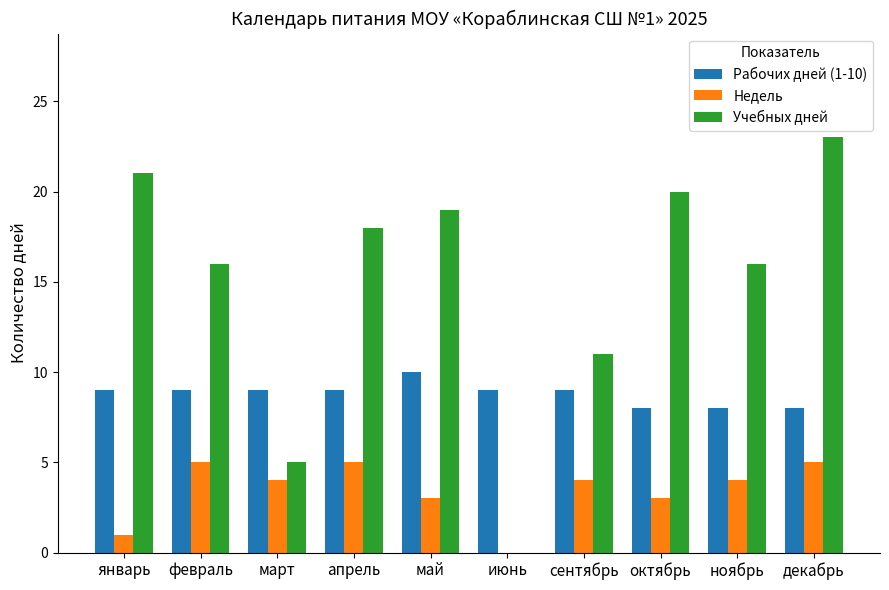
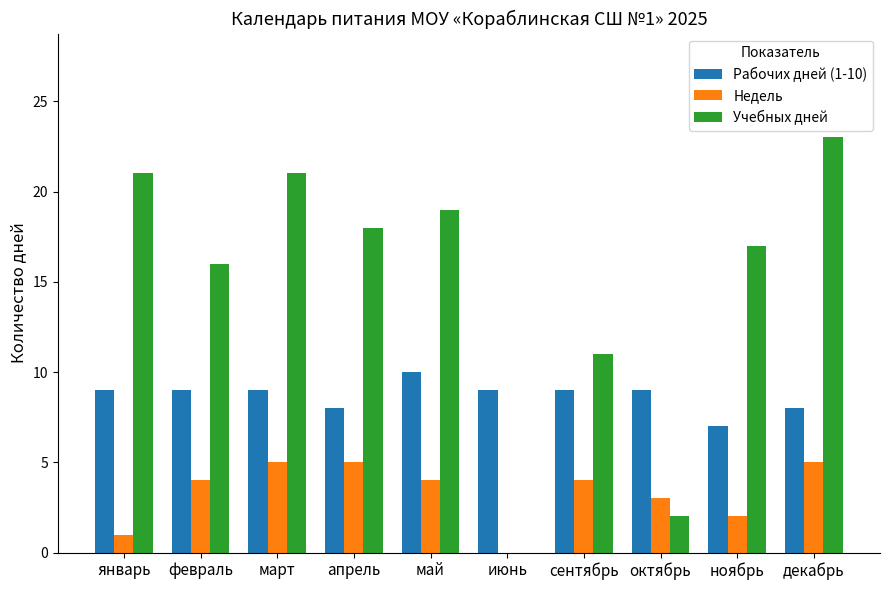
  {
    "Рабочих дней (1-10)": {
      "январь": 9,
      "февраль": 9,
      "март": 9,
-     "апрель": 9,
+     "апрель": 8,
      "май": 10,
      "июнь": 9,
      "сентябрь": 9,
-     "октябрь": 8,
-     "ноябрь": 8,
+     "октябрь": 9,
+     "ноябрь": 7,
      "декабрь": 8
    },
    "Недель": {
      "январь": 1,
-     "февраль": 5,
-     "март": 4,
+     "февраль": 4,
+     "март": 5,
      "апрель": 5,
-     "май": 3,
+     "май": 4,
      "июнь": 0,
      "сентябрь": 4,
      "октябрь": 3,
-     "ноябрь": 4,
+     "ноябрь": 2,
      "декабрь": 5
    },
    "Учебных дней": {
      "январь": 21,
      "февраль": 16,
-     "март": 5,
+     "март": 21,
      "апрель": 18,
      "май": 19,
      "июнь": 0,
      "сентябрь": 11,
-     "октябрь": 20,
-     "ноябрь": 16,
+     "октябрь": 2,
+     "ноябрь": 17,
      "декабрь": 23
    }
  }
